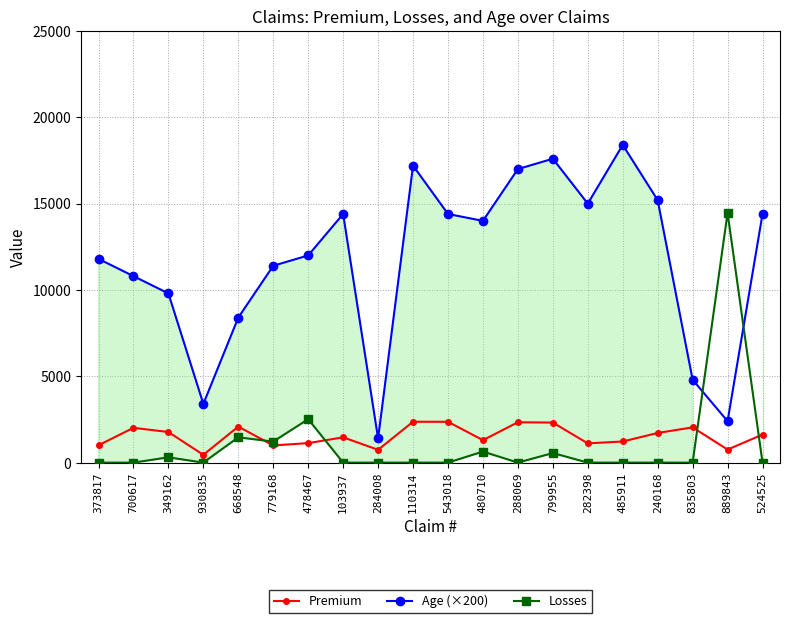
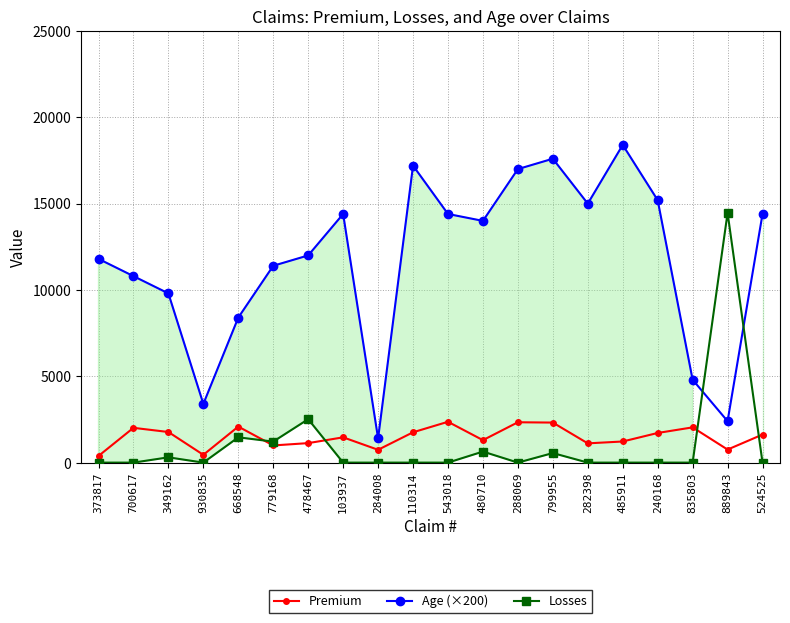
  {
    "Premium": {
-     "373817": 1000,
+     "373817": 400,
      "700617": 2000,
      "349162": 1800,
      "930835": 500,
      "668548": 2100,
      "779168": 1000,
      "478467": 1100,
      "103937": 1500,
      "284008": 700,
-     "110314": 2400,
+     "110314": 1800,
      "543018": 2400,
      "480710": 1300,
      "288069": 2300,
      "799955": 2300,
      "282398": 1100,
      "485911": 1200,
      "240168": 1700,
      "835803": 2000,
      "889843": 800,
      "524525": 1600
    },
    "Age (×200)": {
      "373817": 11800,
      "700617": 10800,
      "349162": 9800,
      "930835": 3400,
      "668548": 8400,
      "779168": 11400,
      "478467": 12000,
      "103937": 14400,
      "284008": 1400,
      "110314": 17200,
      "543018": 14400,
      "480710": 14000,
      "288069": 17000,
      "799955": 17600,
      "282398": 15000,
      "485911": 18400,
      "240168": 15200,
      "835803": 4800,
      "889843": 2400,
      "524525": 14400
    },
    "Losses": {
      "373817": 0,
      "700617": 0,
      "349162": 300,
      "930835": 0,
      "668548": 1500,
      "779168": 1200,
      "478467": 2500,
      "103937": 0,
      "284008": 0,
      "110314": 0,
      "543018": 0,
      "480710": 600,
      "288069": 0,
      "799955": 600,
      "282398": 0,
      "485911": 0,
      "240168": 0,
      "835803": 0,
      "889843": 14500,
      "524525": 0
    }
  }
